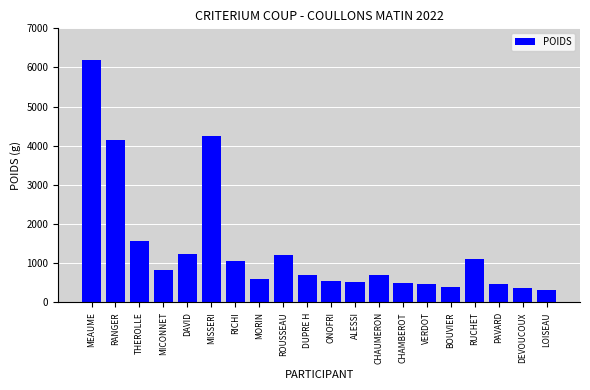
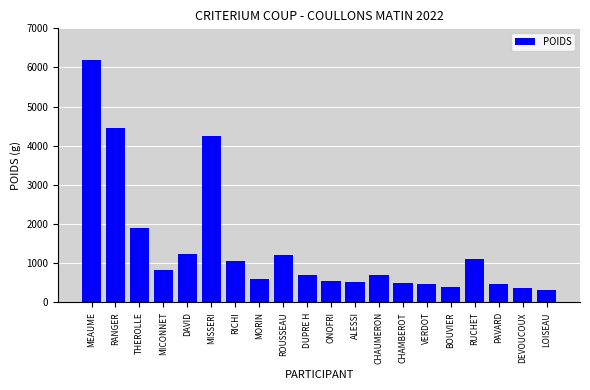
  {
    "MEAUME": 6200,
-   "RANGER": 4100,
-   "THEROLLE": 1600,
+   "RANGER": 4400,
+   "THEROLLE": 1900,
    "MICONNET": 800,
    "DAVID": 1300,
    "MISSERI": 4200,
    "RICHI": 1100,
    "MORIN": 600,
    "ROUSSEAU": 1200,
    "DUPRE H": 700,
    "ONOFRI": 600,
    "ALESSI": 500,
    "CHAUMERON": 700,
    "CHAMBEROT": 500,
    "VERDOT": 500,
    "BOUVIER": 400,
    "RUCHET": 1100,
    "PAVARD": 500,
    "DEVOUCOUX": 400,
    "LOISEAU": 300
  }
